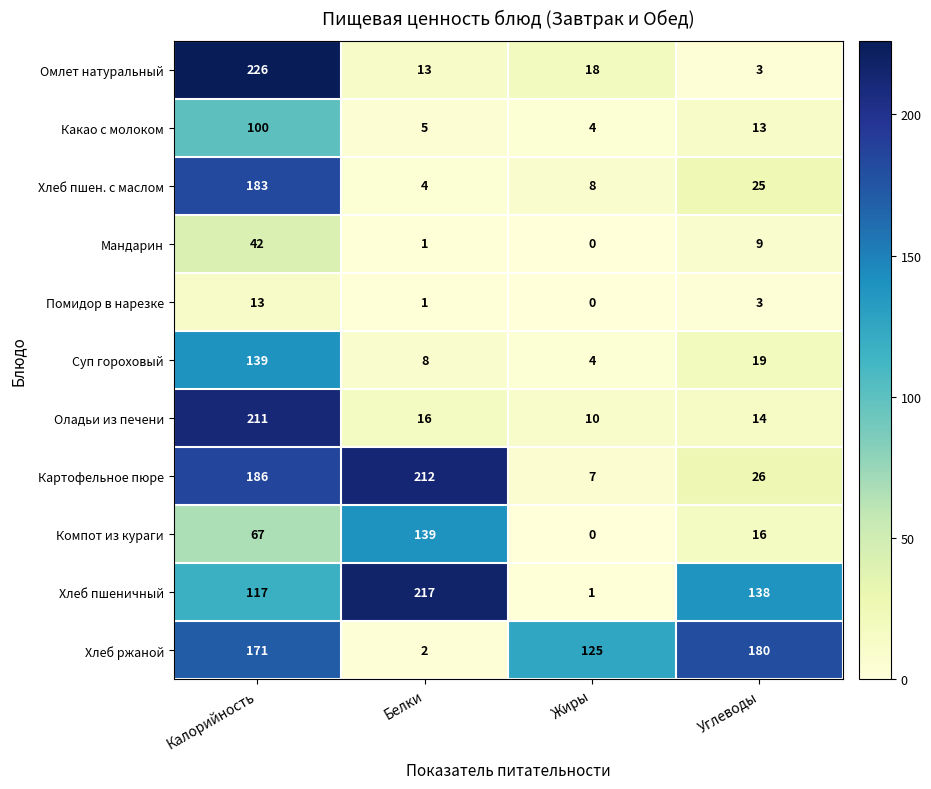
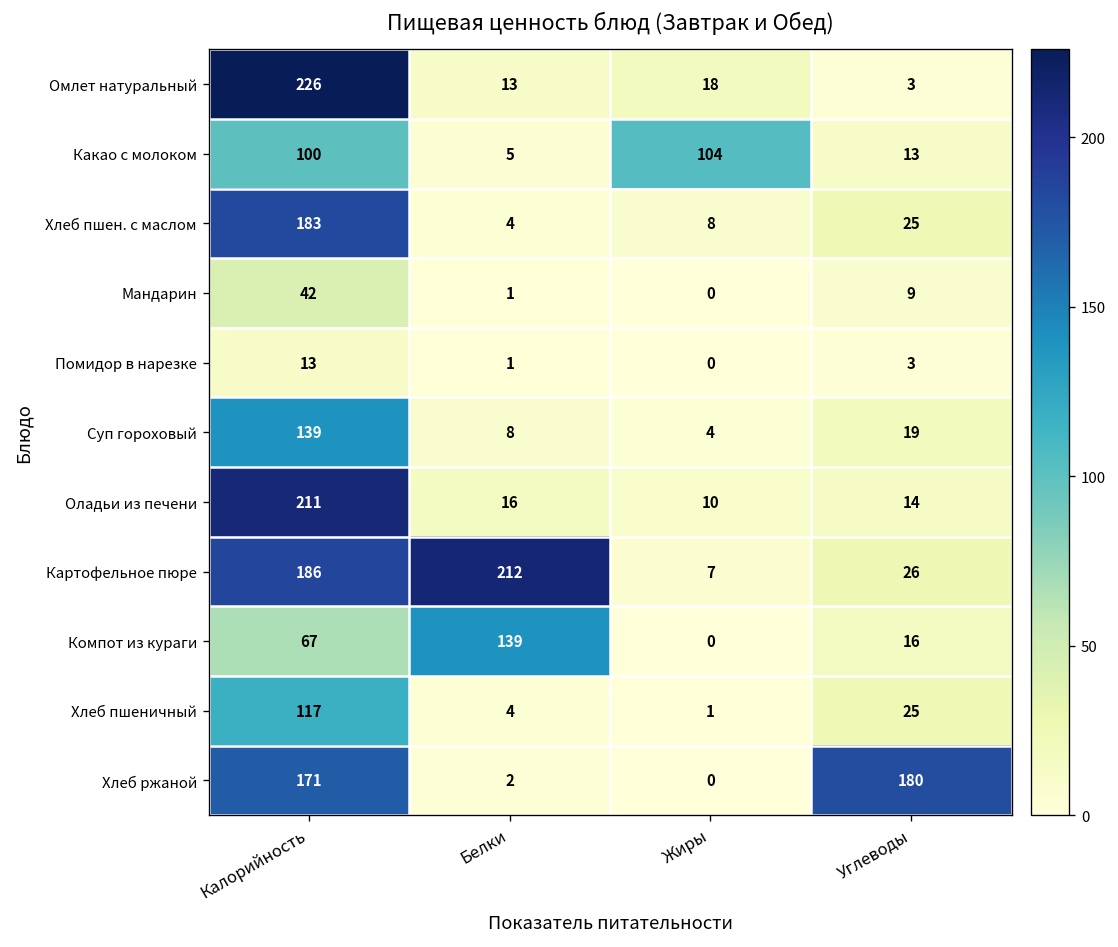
  {
    "Омлет натуральный": {
      "Калорийность": 226,
      "Белки": 13,
      "Жиры": 18,
      "Углеводы": 3
    },
    "Какао с молоком": {
      "Калорийность": 100,
      "Белки": 5,
-     "Жиры": 4,
+     "Жиры": 104,
      "Углеводы": 13
    },
    "Хлеб пшен. с маслом": {
      "Калорийность": 183,
      "Белки": 4,
      "Жиры": 8,
      "Углеводы": 25
    },
    "Мандарин": {
      "Калорийность": 42,
      "Белки": 1,
      "Жиры": 0,
      "Углеводы": 9
    },
    "Помидор в нарезке": {
      "Калорийность": 13,
      "Белки": 1,
      "Жиры": 0,
      "Углеводы": 3
    },
    "Суп гороховый": {
      "Калорийность": 139,
      "Белки": 8,
      "Жиры": 4,
      "Углеводы": 19
    },
    "Оладьи из печени": {
      "Калорийность": 211,
      "Белки": 16,
      "Жиры": 10,
      "Углеводы": 14
    },
    "Картофельное пюре": {
      "Калорийность": 186,
      "Белки": 212,
      "Жиры": 7,
      "Углеводы": 26
    },
    "Компот из кураги": {
      "Калорийность": 67,
      "Белки": 139,
      "Жиры": 0,
      "Углеводы": 16
    },
    "Хлеб пшеничный": {
      "Калорийность": 117,
-     "Белки": 217,
+     "Белки": 4,
      "Жиры": 1,
-     "Углеводы": 138
+     "Углеводы": 25
    },
    "Хлеб ржаной": {
      "Калорийность": 171,
      "Белки": 2,
-     "Жиры": 125,
+     "Жиры": 0,
      "Углеводы": 180
    }
  }
